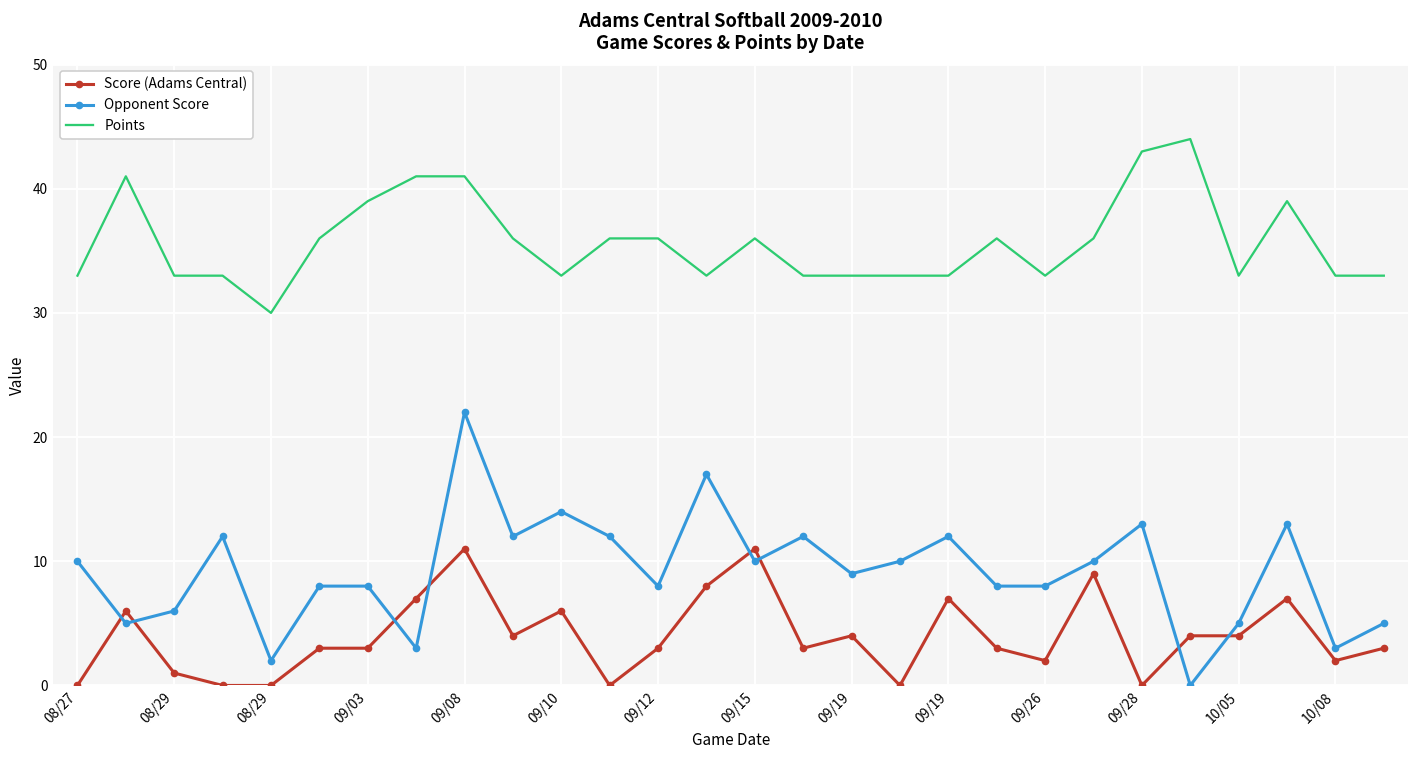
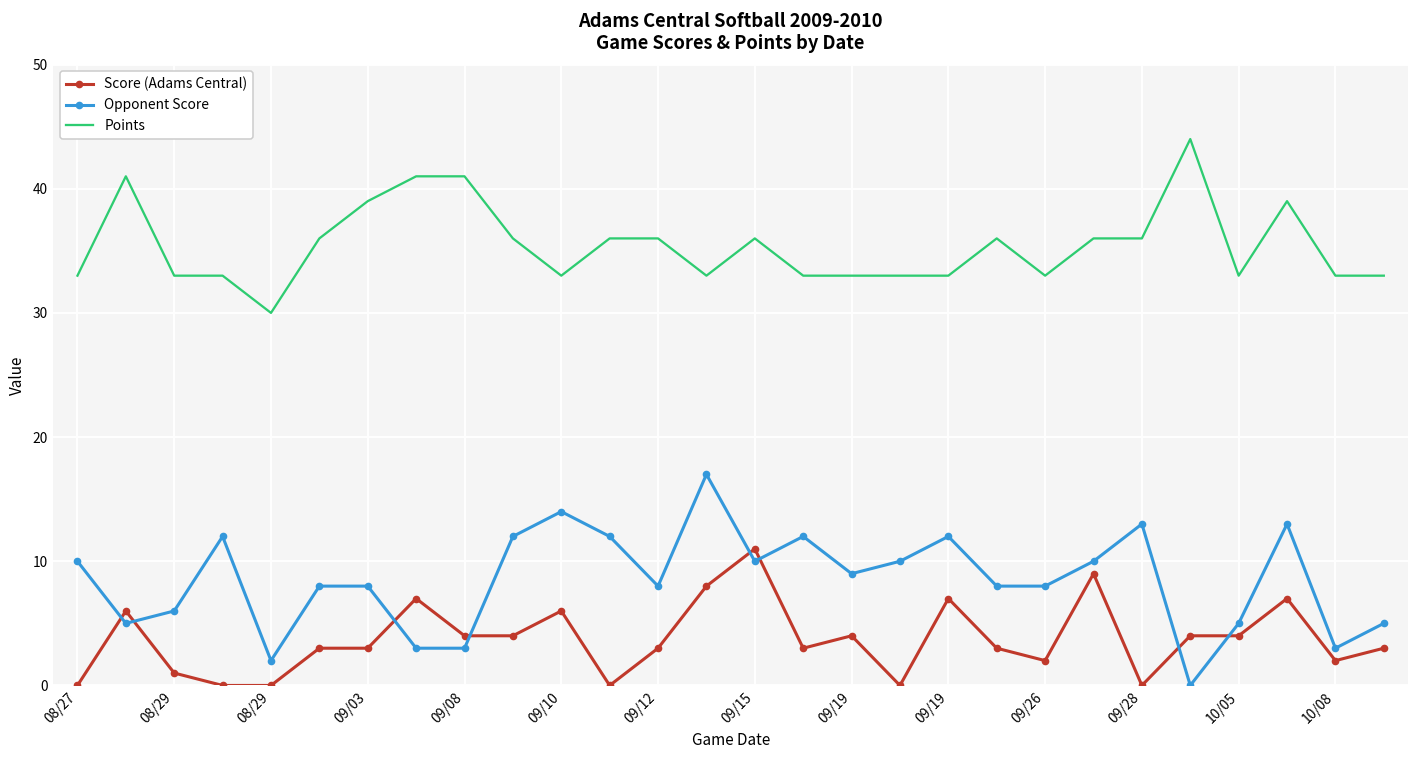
  {
    "Score (Adams Central)": {
-     "09/08": 11,
+     "09/08": 4,
      "09/15": 11,
      "09/28": 0
    },
    "Opponent Score": {
-     "09/08": 22,
+     "09/08": 3,
      "09/15": 10,
      "09/28": 13
    },
    "Points": {
      "09/08": 41,
      "09/15": 36,
-     "09/28": 43
+     "09/28": 36
    }
  }
